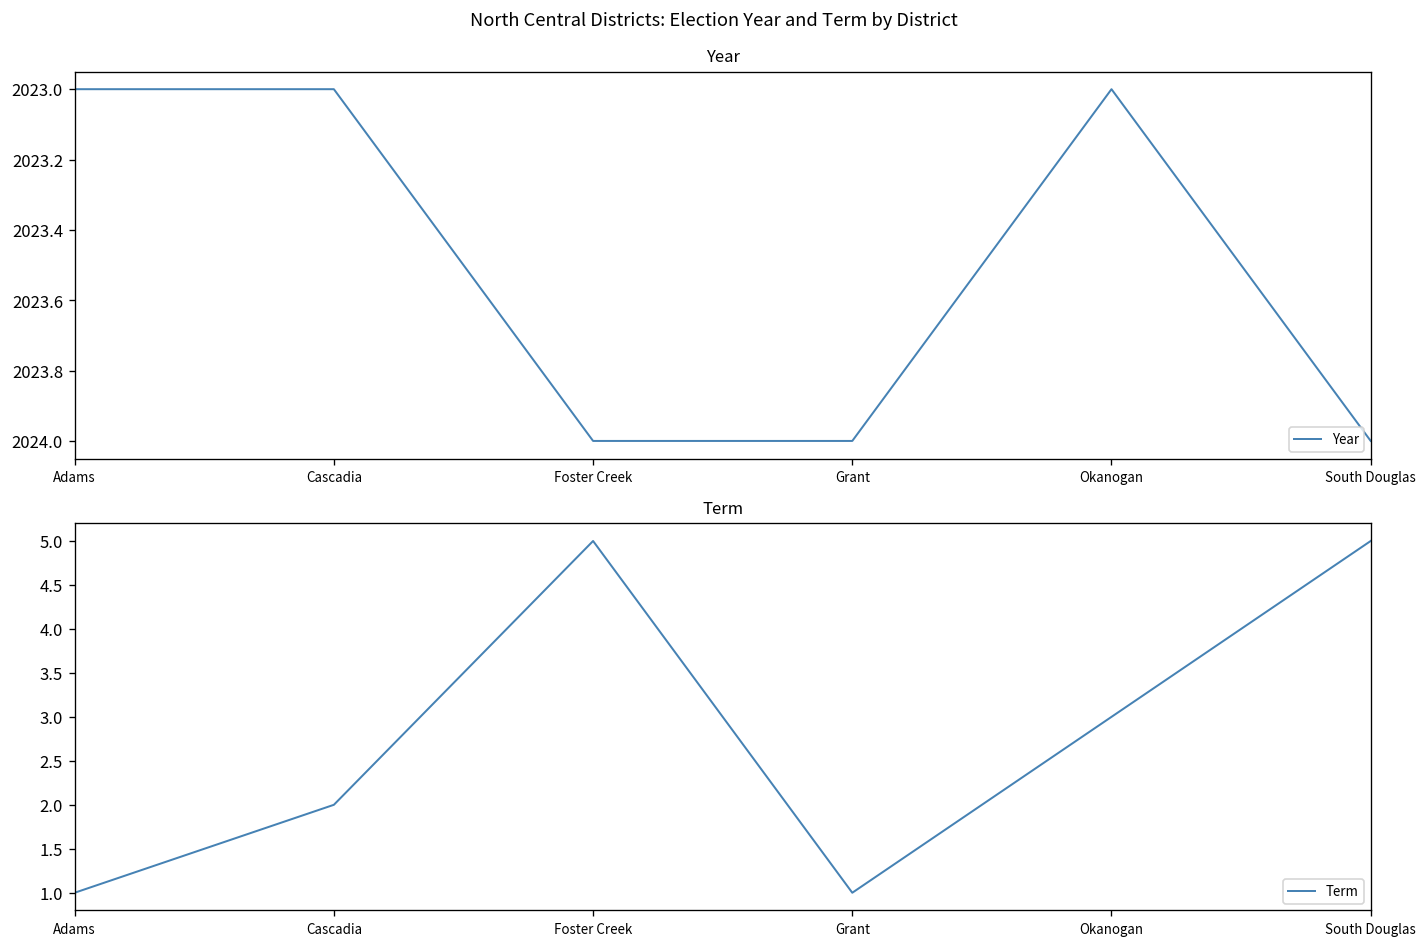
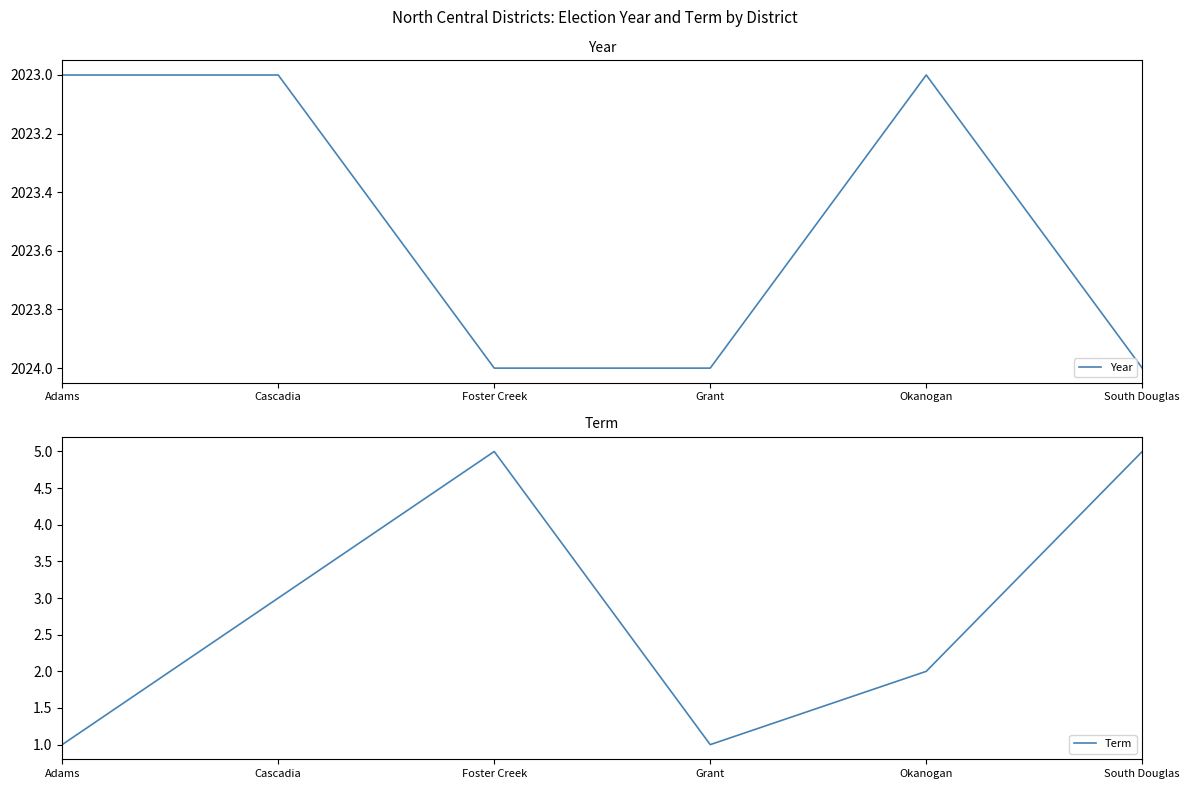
  {
    "Year": {
      "Adams": 2023.00,
      "Cascadia": 2023.00,
      "Foster Creek": 2024.00,
      "Grant": 2024.00,
      "Okanogan": 2023.00,
      "South Douglas": 2024.00
    },
    "Term": {
      "Adams": 1,
-     "Cascadia": 2,
+     "Cascadia": 3,
      "Foster Creek": 5,
      "Grant": 1,
-     "Okanogan": 3,
+     "Okanogan": 2,
      "South Douglas": 5
    }
  }
